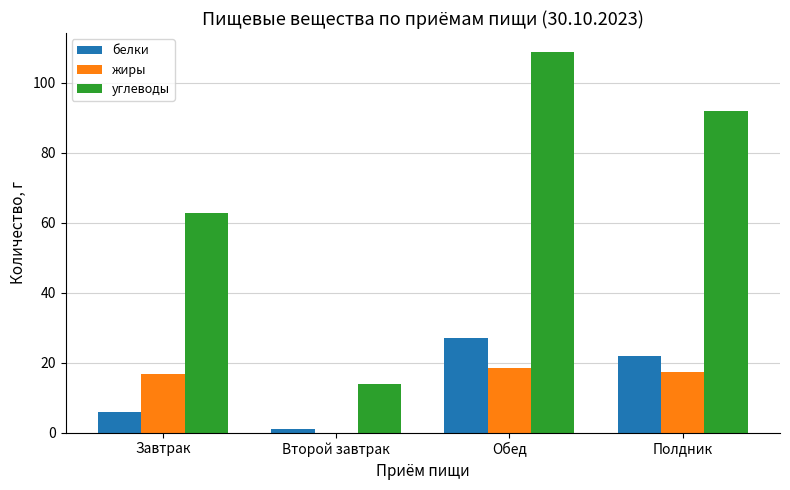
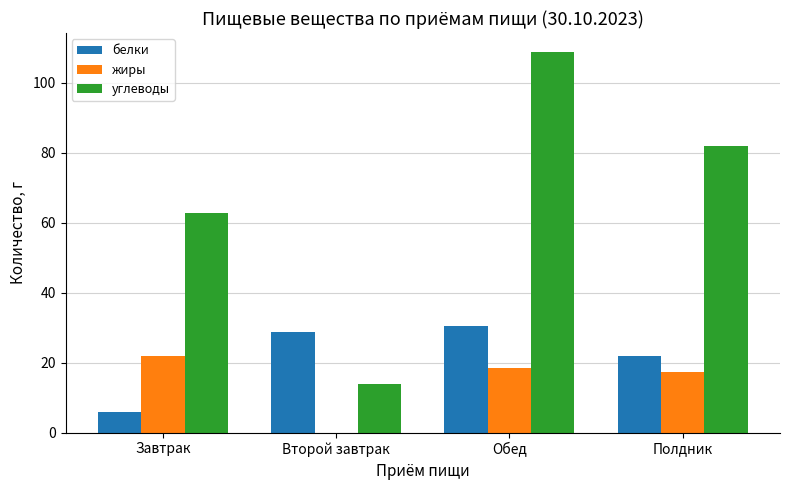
  {
    "белки": {
      "Завтрак": 6,
-     "Второй завтрак": 1,
-     "Обед": 27,
+     "Второй завтрак": 29,
+     "Обед": 31,
      "Полдник": 22
    },
    "жиры": {
-     "Завтрак": 17,
+     "Завтрак": 22,
      "Второй завтрак": 0,
      "Обед": 18,
      "Полдник": 17
    },
    "углеводы": {
      "Завтрак": 63,
      "Второй завтрак": 14,
      "Обед": 109,
-     "Полдник": 92
+     "Полдник": 82
    }
  }
